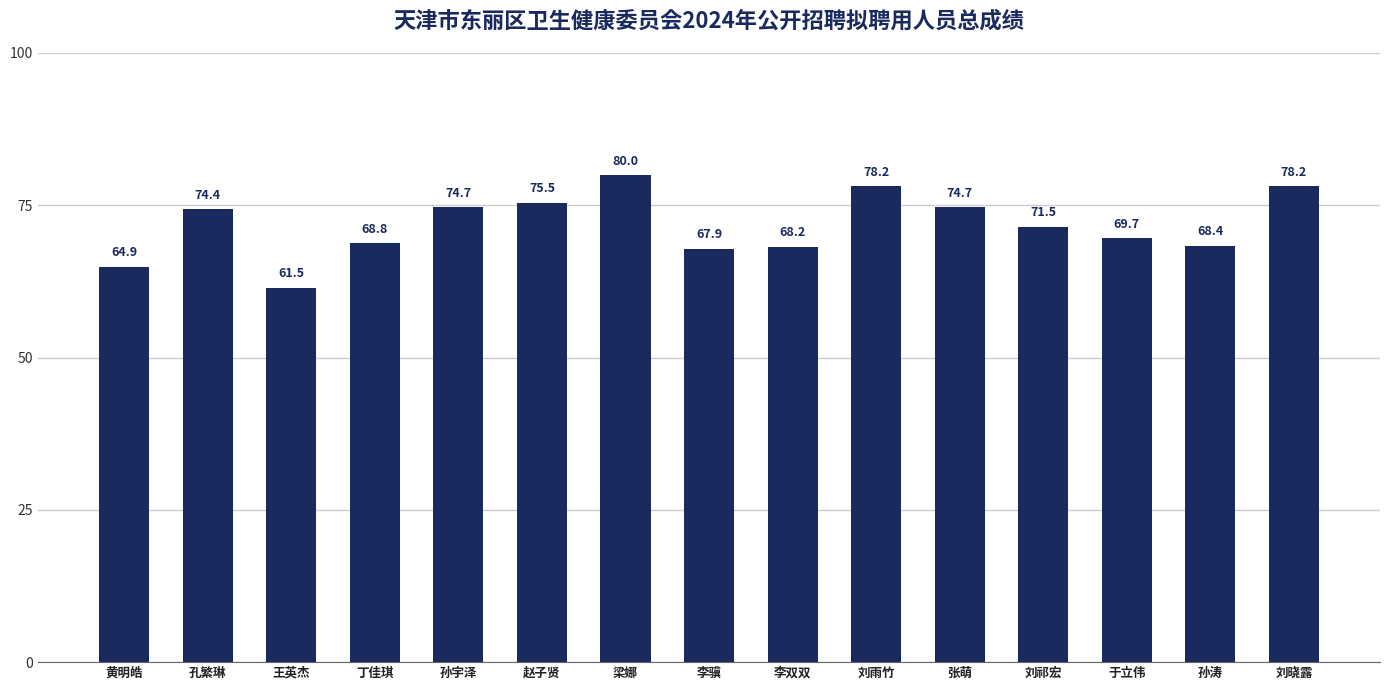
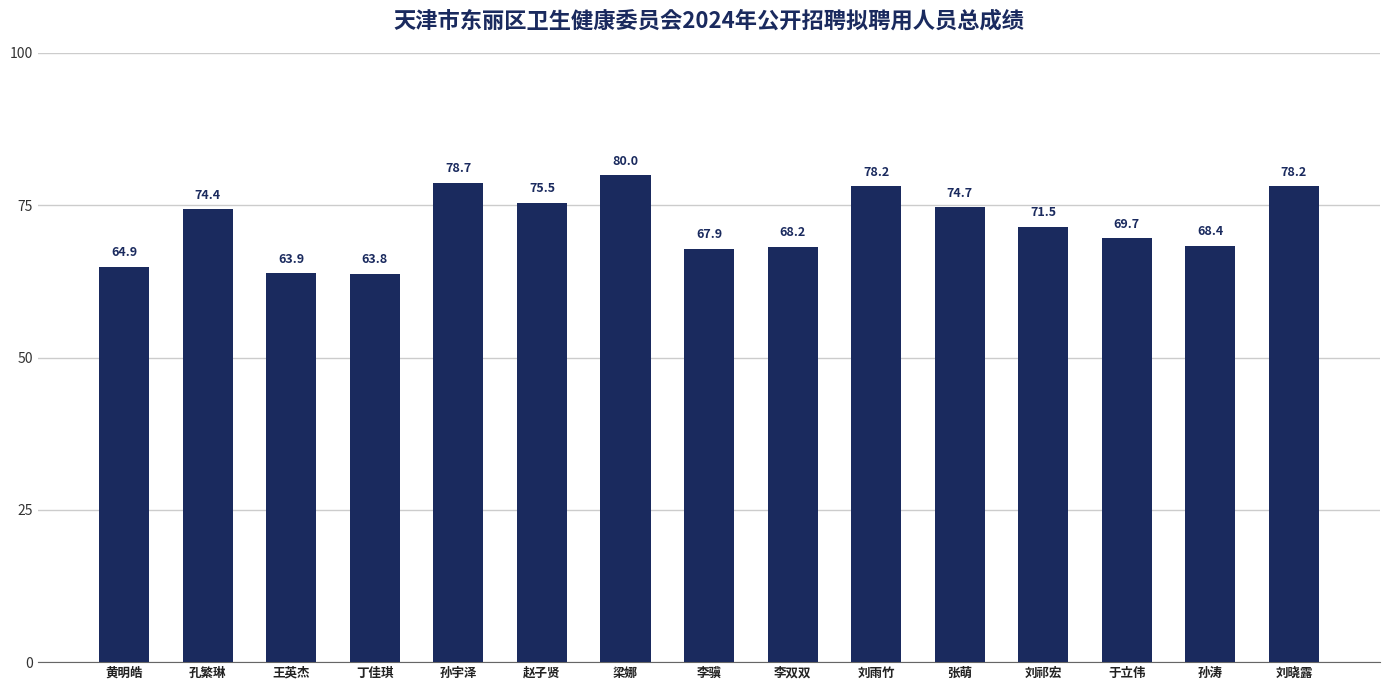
  {
    "黄明皓": 64.9,
    "孔繁琳": 74.4,
-   "王英杰": 61.5,
-   "丁佳琪": 68.8,
-   "孙宇泽": 74.7,
+   "王英杰": 63.9,
+   "丁佳琪": 63.8,
+   "孙宇泽": 78.7,
    "赵子贤": 75.5,
    "梁娜": 80.0,
    "李骥": 67.9,
    "李双双": 68.2,
    "刘雨竹": 78.2,
    "张萌": 74.7,
    "刘祁宏": 71.5,
    "于立伟": 69.7,
    "孙涛": 68.4,
    "刘晓露": 78.2
  }
